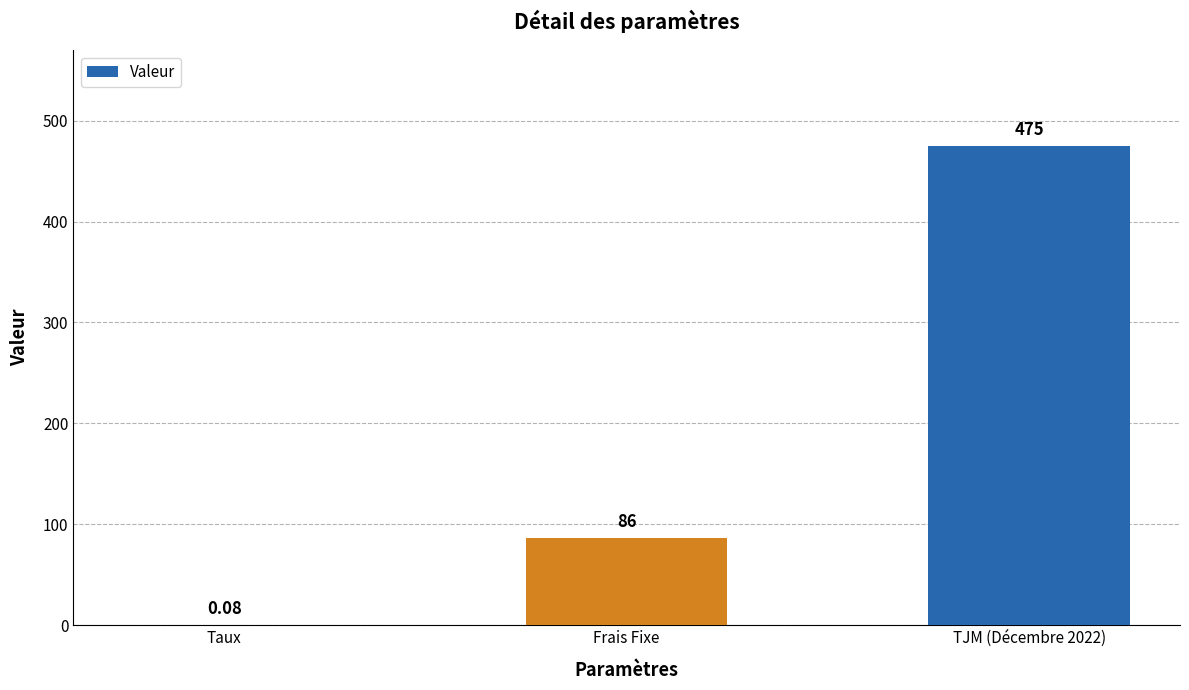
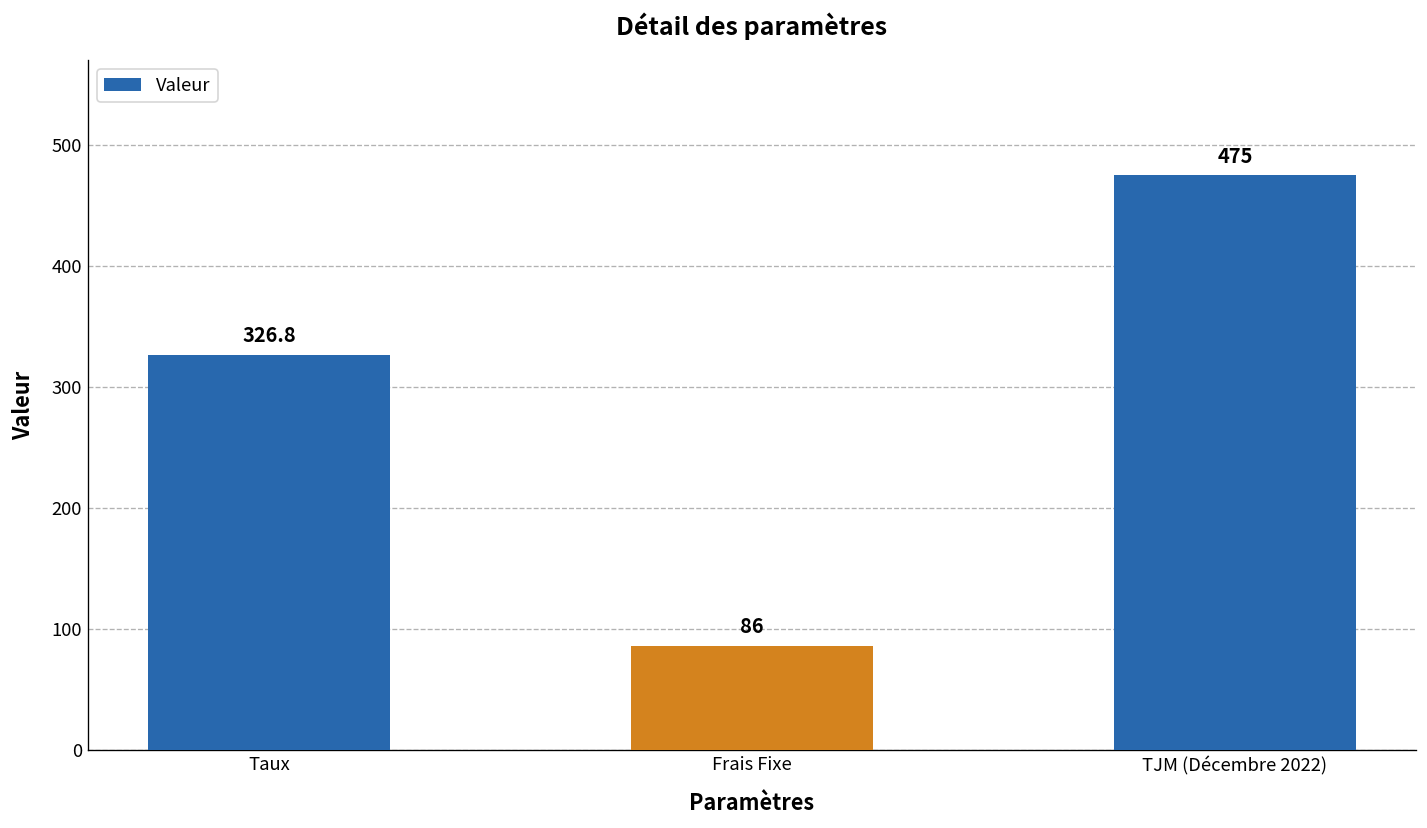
  {
-   "Taux": 0.08,
+   "Taux": 326.8,
    "Frais Fixe": 86,
    "TJM (Décembre 2022)": 475
  }
